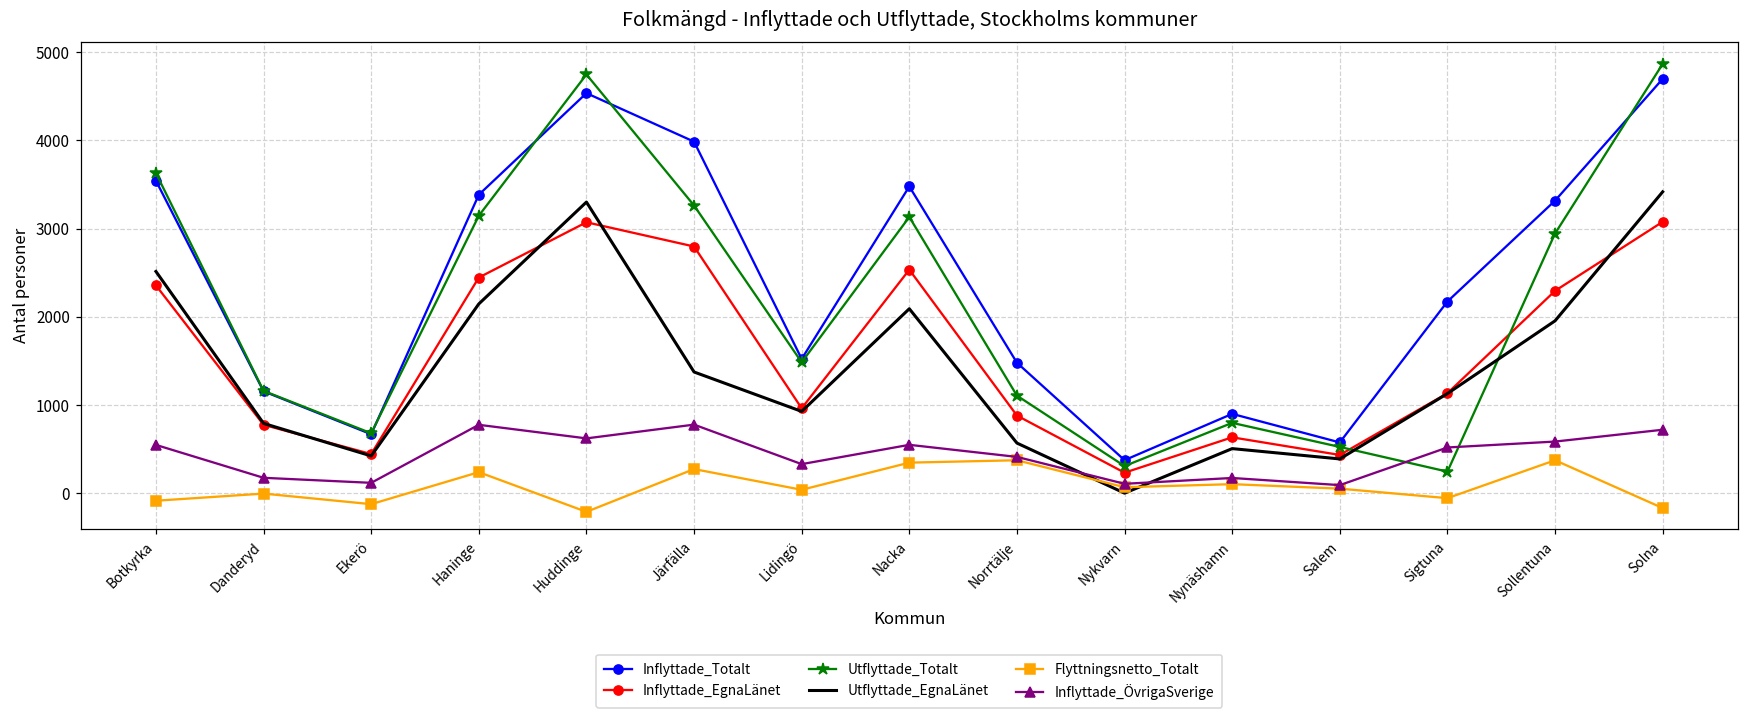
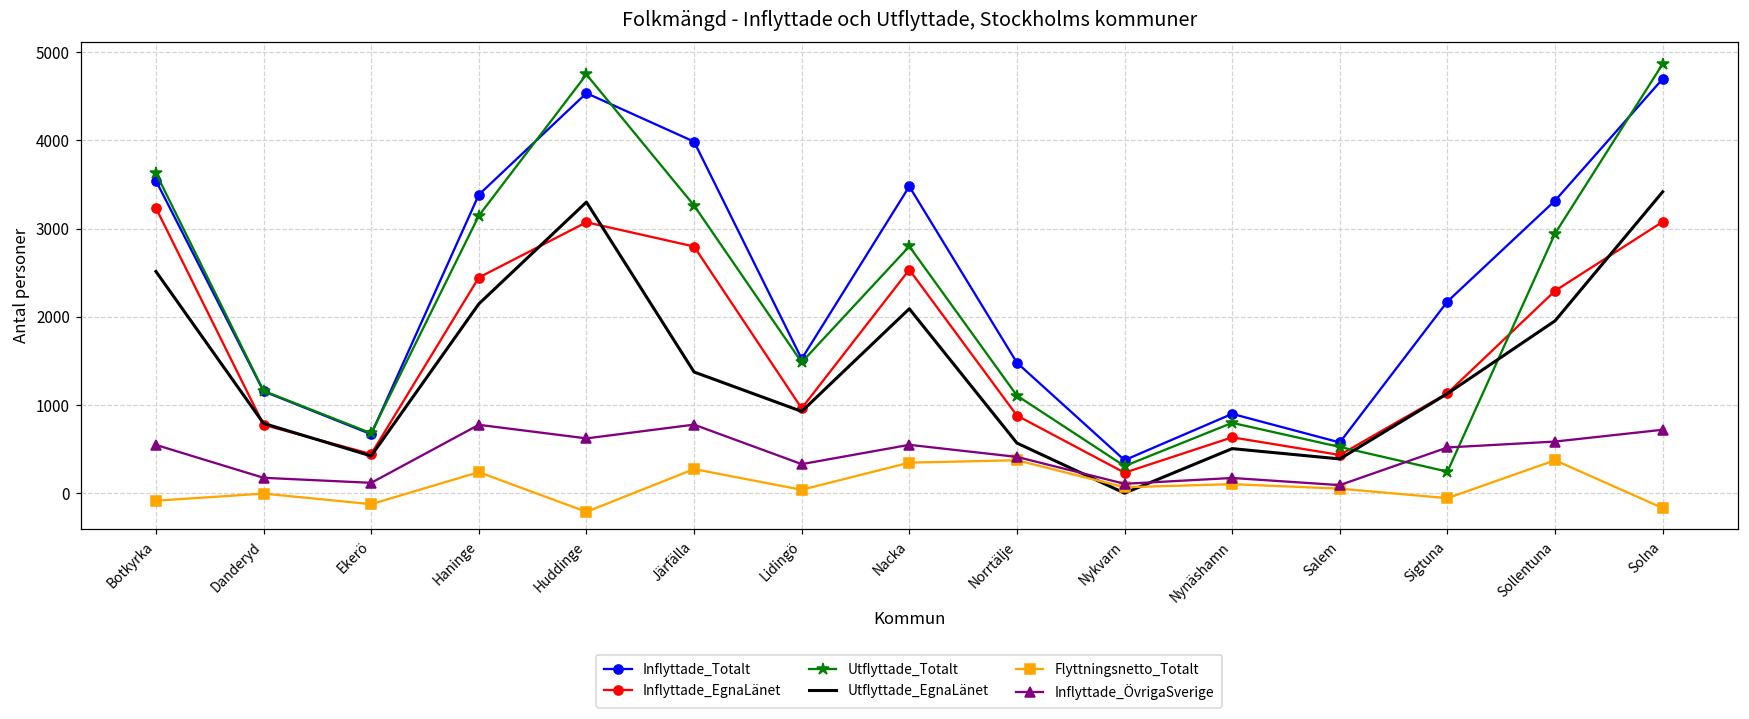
  {
    "Inflyttade_Totalt": {
      "Botkyrka": 3500,
      "Haninge": 3400,
      "Huddinge": 4500,
      "Järfälla": 4000,
      "Lidingö": 1500,
      "Nacka": 3500,
      "Norrtälje": 1500,
      "Nykvarn": 400,
      "Nynäshamn": 900,
      "Salem": 600,
      "Sigtuna": 2200,
      "Sollentuna": 3300,
      "Solna": 4700
    },
    "Inflyttade_EgnaLänet": {
-     "Botkyrka": 2400,
+     "Botkyrka": 3200,
      "Haninge": 2400,
      "Huddinge": 3100,
      "Järfälla": 2800,
      "Lidingö": 1000,
      "Nacka": 2500,
      "Norrtälje": 900,
      "Nykvarn": 200,
      "Nynäshamn": 600,
      "Salem": 400,
      "Sollentuna": 2300,
      "Solna": 3100
    },
    "Utflyttade_Totalt": {
      "Botkyrka": 3600,
      "Haninge": 3100,
      "Huddinge": 4700,
      "Järfälla": 3300,
      "Lidingö": 1500,
-     "Nacka": 3100,
+     "Nacka": 2800,
      "Norrtälje": 1100,
      "Nykvarn": 300,
      "Nynäshamn": 800,
      "Salem": 500,
      "Sigtuna": 200,
      "Sollentuna": 2900,
      "Solna": 4900
    },
    "Utflyttade_EgnaLänet": {
      "Botkyrka": 2500,
      "Haninge": 2100,
      "Huddinge": 3300,
      "Järfälla": 1400,
      "Lidingö": 900,
      "Nacka": 2100,
      "Norrtälje": 600,
      "Nykvarn": 0,
      "Nynäshamn": 500,
      "Salem": 400,
      "Sollentuna": 2000,
      "Solna": 3400
    },
    "Flyttningsnetto_Totalt": {
      "Botkyrka": -100,
      "Danderyd": 0,
      "Ekerö": -100,
      "Haninge": 200,
      "Huddinge": -200,
      "Järfälla": 300,
      "Lidingö": 0,
      "Nacka": 300,
      "Norrtälje": 400,
      "Nykvarn": 100,
      "Nynäshamn": 100,
      "Salem": 100,
      "Sigtuna": -100,
      "Sollentuna": 400,
      "Solna": -200
    },
    "Inflyttade_ÖvrigaSverige": {
      "Botkyrka": 500,
      "Danderyd": 200,
      "Ekerö": 100,
      "Haninge": 800,
      "Huddinge": 600,
      "Järfälla": 800,
      "Lidingö": 300,
      "Nacka": 500,
      "Norrtälje": 400,
      "Nykvarn": 100,
      "Nynäshamn": 200,
      "Salem": 100,
      "Sigtuna": 500,
      "Sollentuna": 600,
      "Solna": 700
    }
  }
